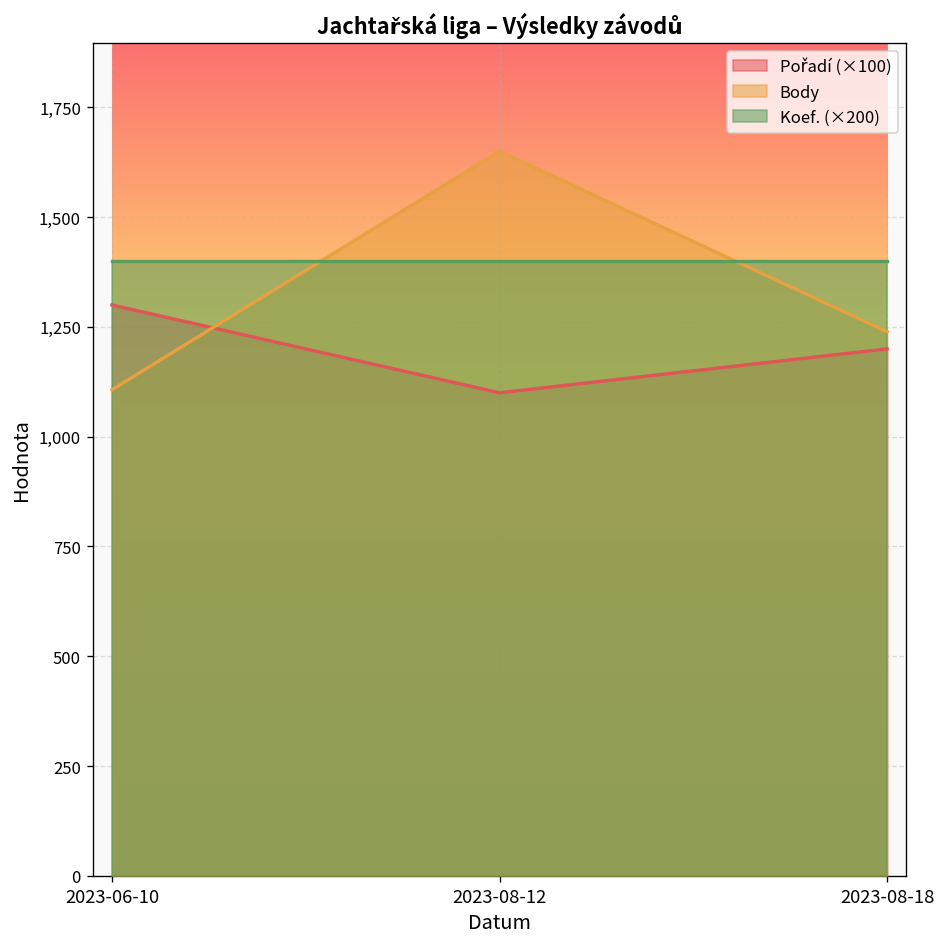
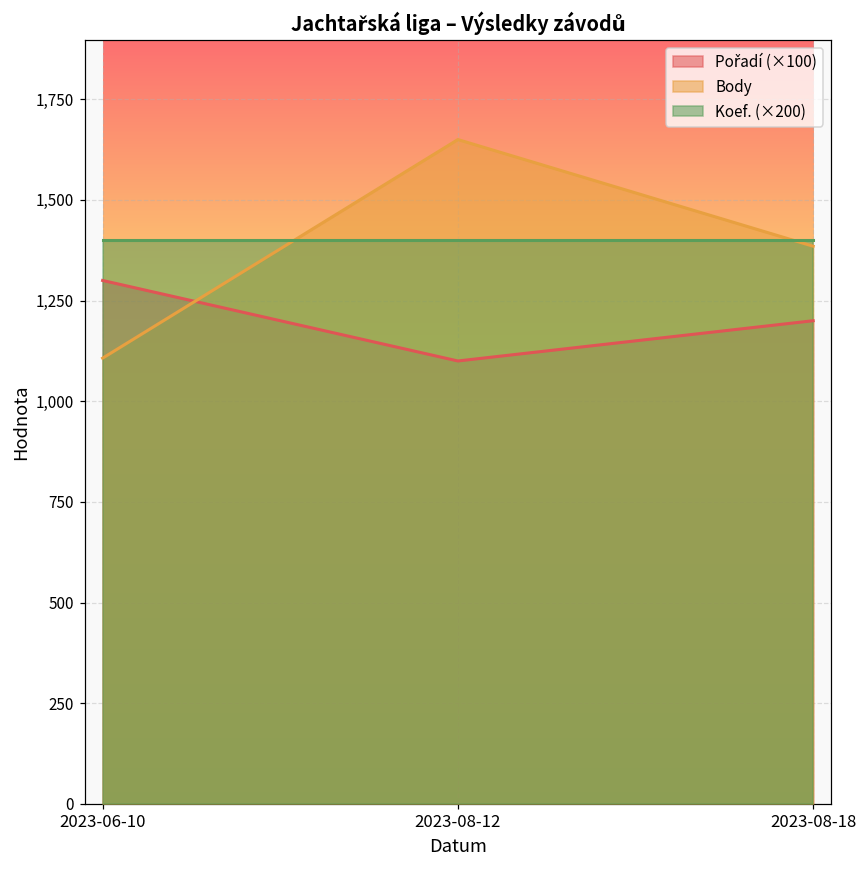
  {
    "Pořadí (×100)": {
      "2023-06-10": "1,300",
      "2023-08-12": "1,100",
      "2023-08-18": "1,200"
    },
    "Body": {
      "2023-06-10": "1,110",
      "2023-08-12": "1,650",
-     "2023-08-18": "1,240"
+     "2023-08-18": "1,390"
    },
    "Koef. (×200)": {
      "2023-06-10": "1,400",
      "2023-08-12": "1,400",
      "2023-08-18": "1,400"
    }
  }
